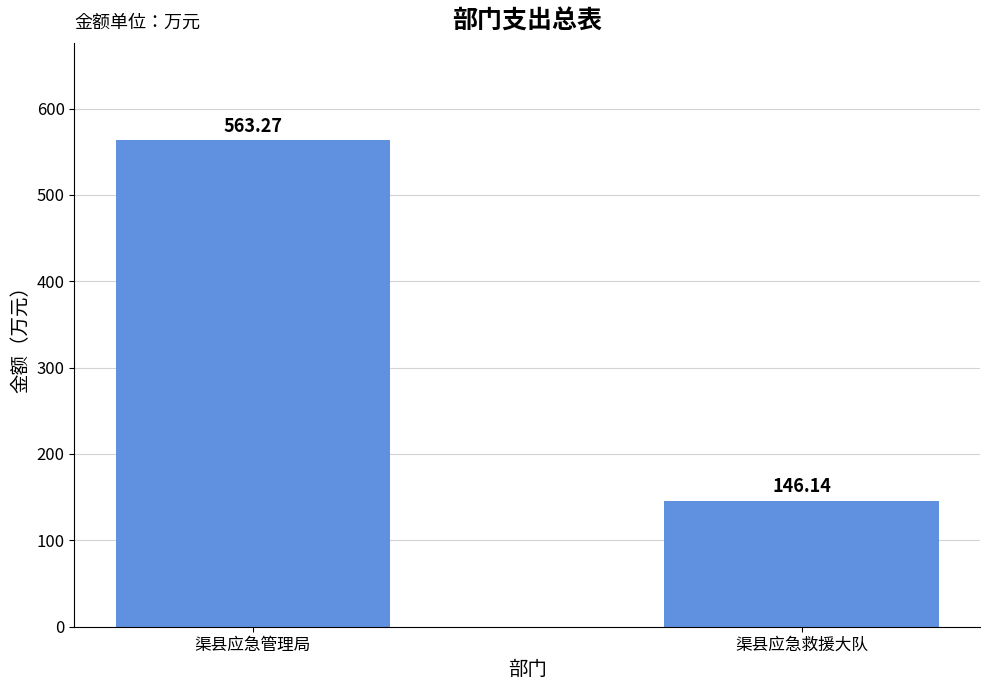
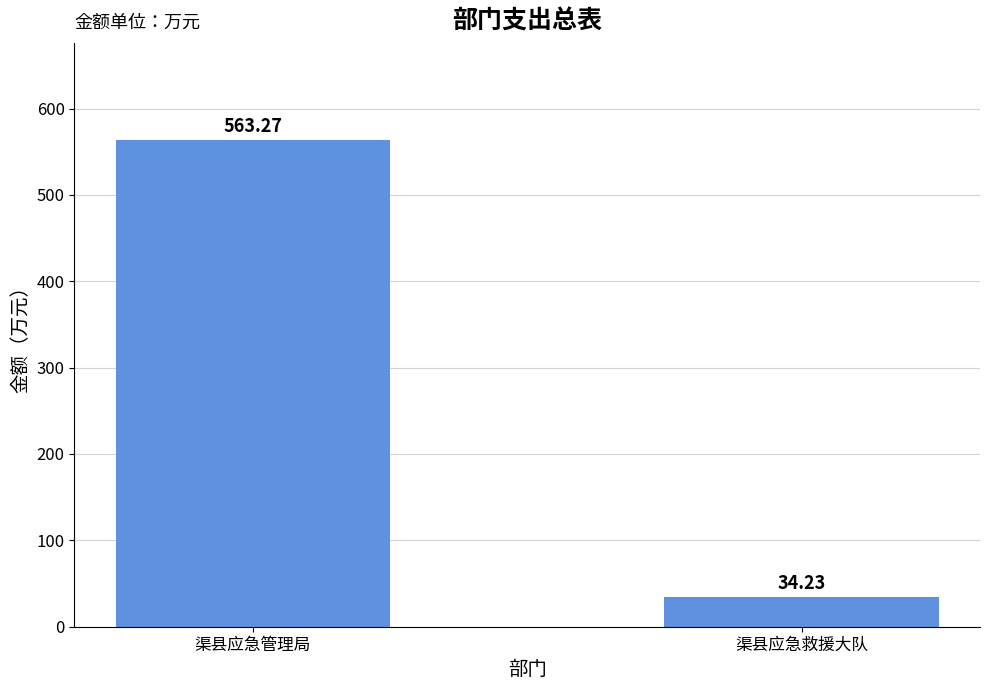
  {
    "渠县应急管理局": 563.27,
-   "渠县应急救援大队": 146.14
+   "渠县应急救援大队": 34.23
  }
